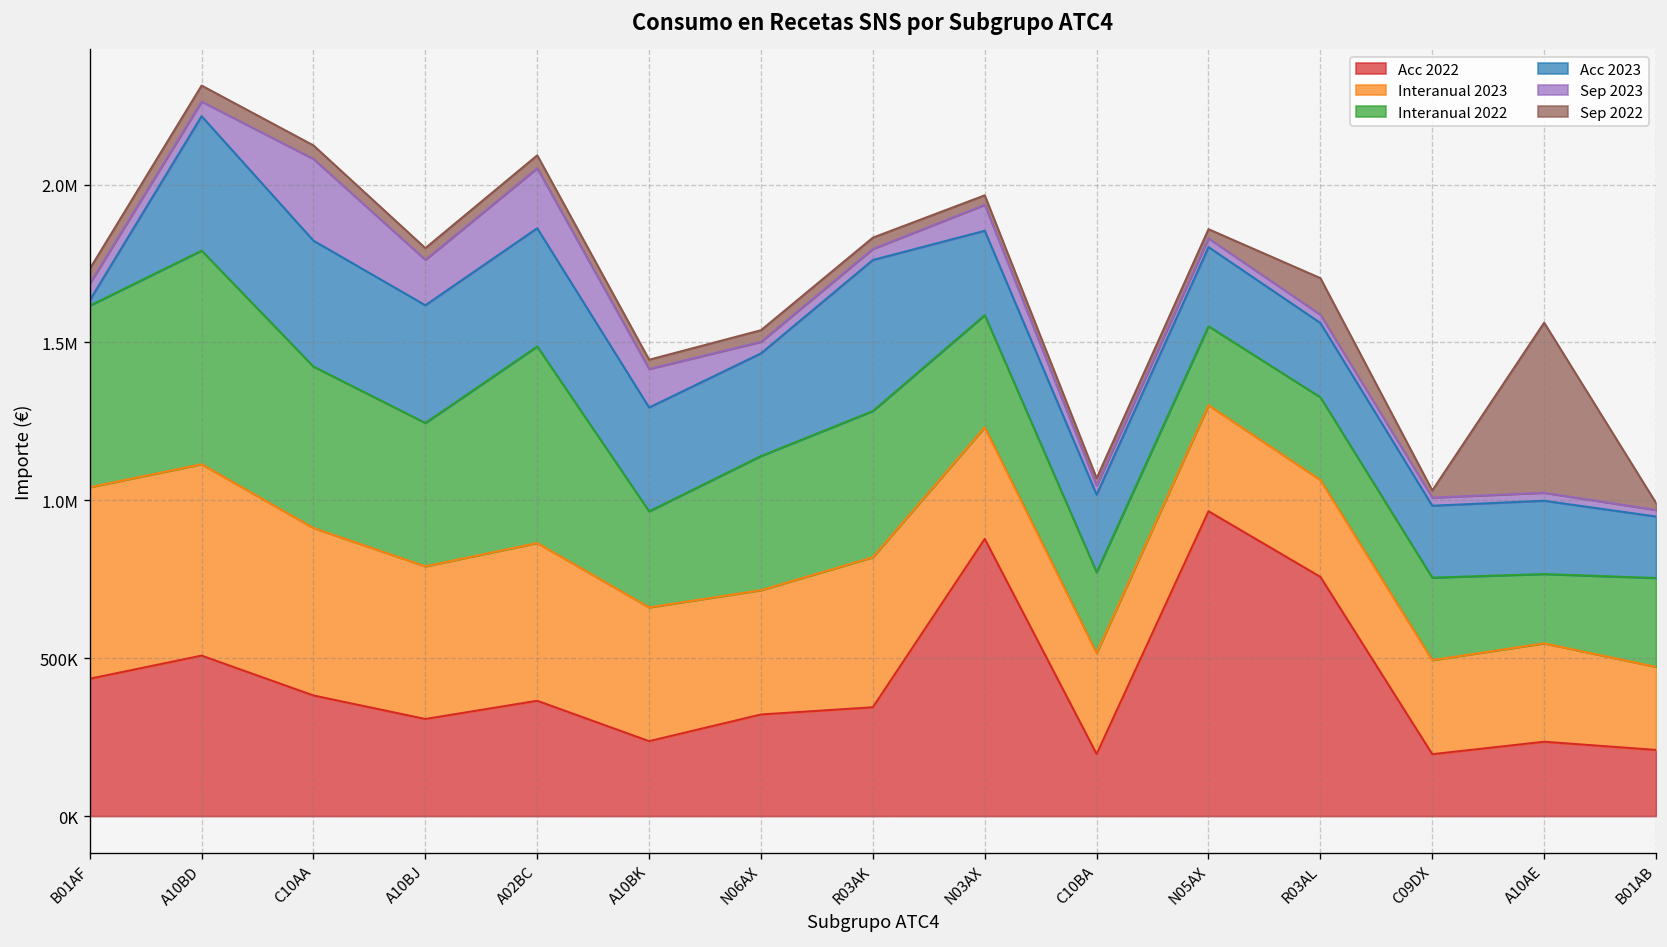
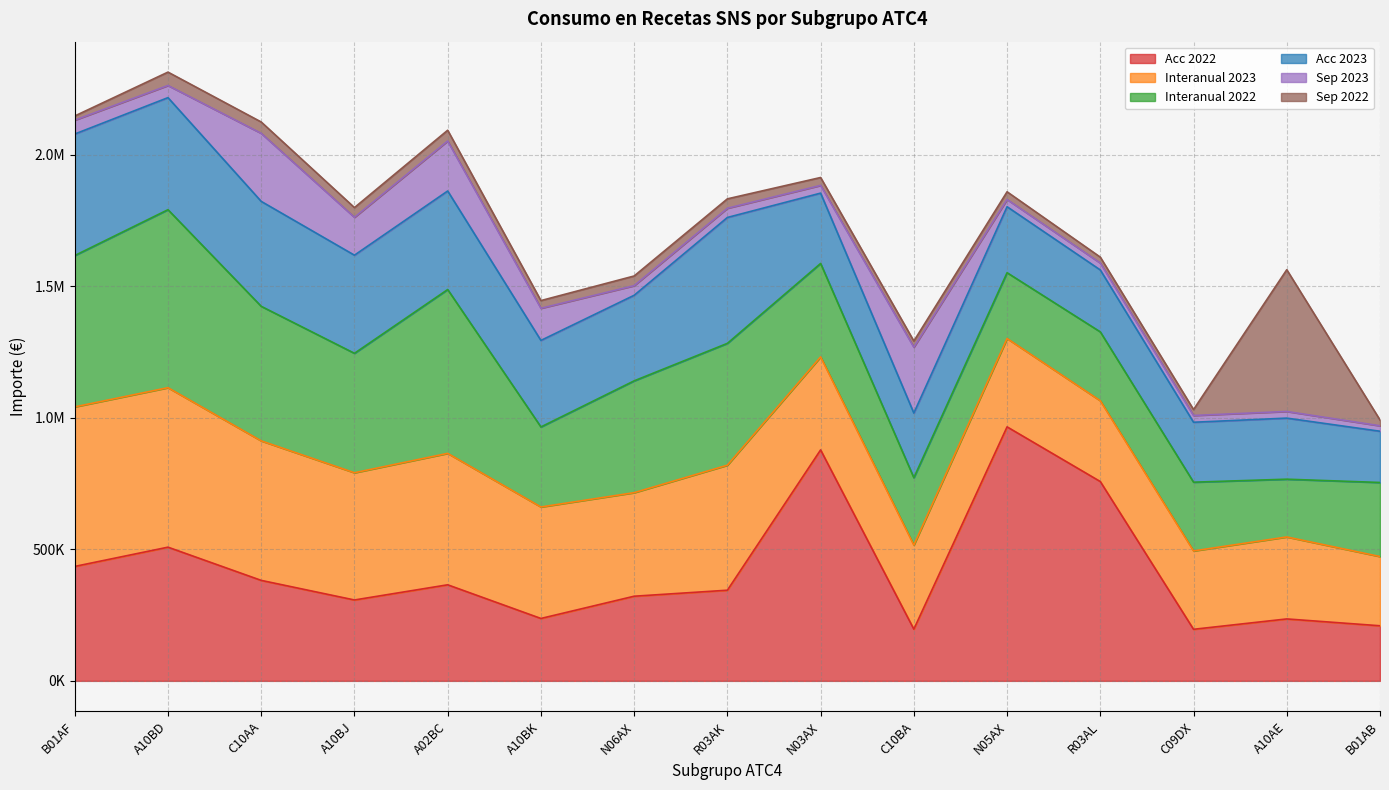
  {
    "Acc 2022": {
      "B01AF": 430000,
      "A10BD": 510000,
      "C10AA": 380000,
      "A10BJ": 310000,
      "A02BC": 370000,
      "A10BK": 240000,
      "N06AX": 320000,
      "R03AK": 340000,
      "N03AX": 880000,
      "C10BA": 200000,
      "N05AX": 970000,
      "R03AL": 760000,
      "C09DX": 200000,
      "A10AE": 240000,
      "B01AB": 210000
    },
    "Interanual 2023": {
      "B01AF": 610000,
      "A10BD": 610000,
      "C10AA": 530000,
      "A10BJ": 480000,
      "A02BC": 500000,
      "A10BK": 420000,
      "N06AX": 390000,
      "R03AK": 480000,
      "N03AX": 350000,
      "C10BA": 320000,
      "N05AX": 340000,
      "R03AL": 310000,
      "C09DX": 300000,
      "A10AE": 310000,
      "B01AB": 260000
    },
    "Interanual 2022": {
      "B01AF": 580000,
      "A10BD": 680000,
      "C10AA": 510000,
      "A10BJ": 450000,
      "A02BC": 620000,
      "A10BK": 300000,
      "N06AX": 420000,
      "R03AK": 460000,
      "N03AX": 360000,
      "C10BA": 260000,
      "N05AX": 250000,
      "R03AL": 260000,
      "C09DX": 260000,
      "A10AE": 220000,
      "B01AB": 280000
    },
    "Acc 2023": {
-     "B01AF": 20000,
+     "B01AF": 460000,
      "A10BD": 430000,
      "C10AA": 400000,
      "A10BJ": 370000,
      "A02BC": 370000,
      "A10BK": 330000,
      "N06AX": 330000,
      "R03AK": 480000,
      "N03AX": 270000,
      "C10BA": 250000,
      "N05AX": 250000,
      "R03AL": 240000,
      "C09DX": 230000,
      "A10AE": 230000,
      "B01AB": 190000
    },
    "Sep 2023": {
      "B01AF": 50000,
      "A10BD": 50000,
      "C10AA": 260000,
      "A10BJ": 140000,
      "A02BC": 190000,
      "A10BK": 120000,
      "N06AX": 40000,
      "R03AK": 40000,
-     "N03AX": 80000,
-     "C10BA": 30000,
+     "N03AX": 30000,
+     "C10BA": 250000,
      "N05AX": 30000,
      "R03AL": 30000,
      "C09DX": 30000,
      "A10AE": 30000,
      "B01AB": 20000
    },
    "Sep 2022": {
-     "B01AF": 50000,
+     "B01AF": 20000,
      "A10BD": 50000,
      "C10AA": 40000,
      "A10BJ": 40000,
      "A02BC": 40000,
      "A10BK": 30000,
      "N06AX": 40000,
      "R03AK": 40000,
      "N03AX": 30000,
      "C10BA": 20000,
      "N05AX": 30000,
-     "R03AL": 120000,
+     "R03AL": 20000,
      "C09DX": 20000,
      "A10AE": 540000,
      "B01AB": 20000
    }
  }
